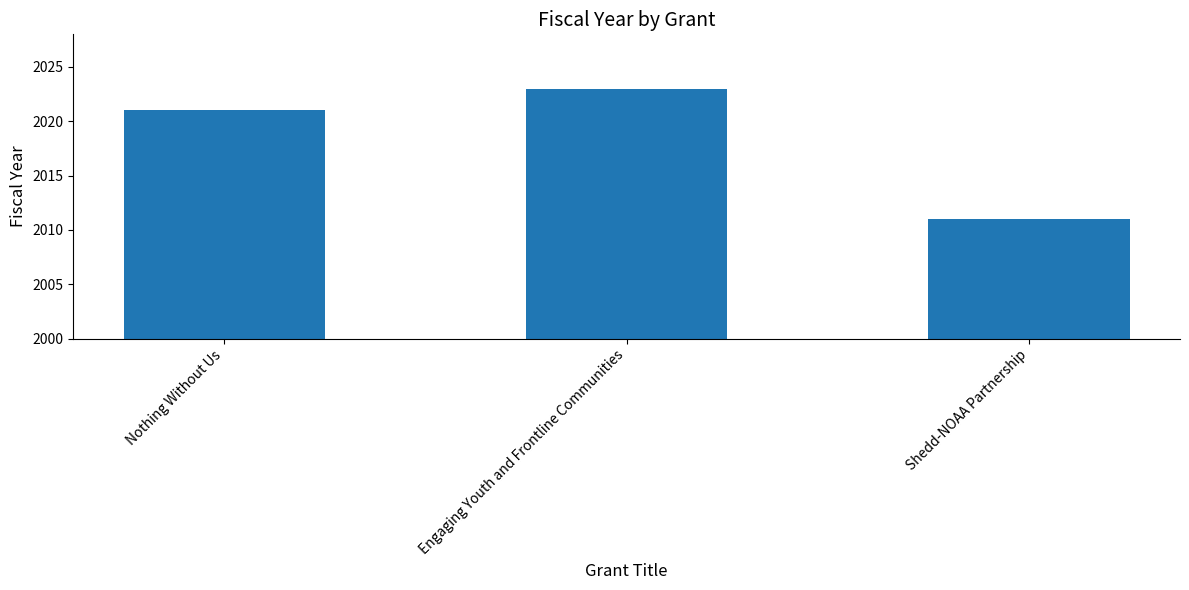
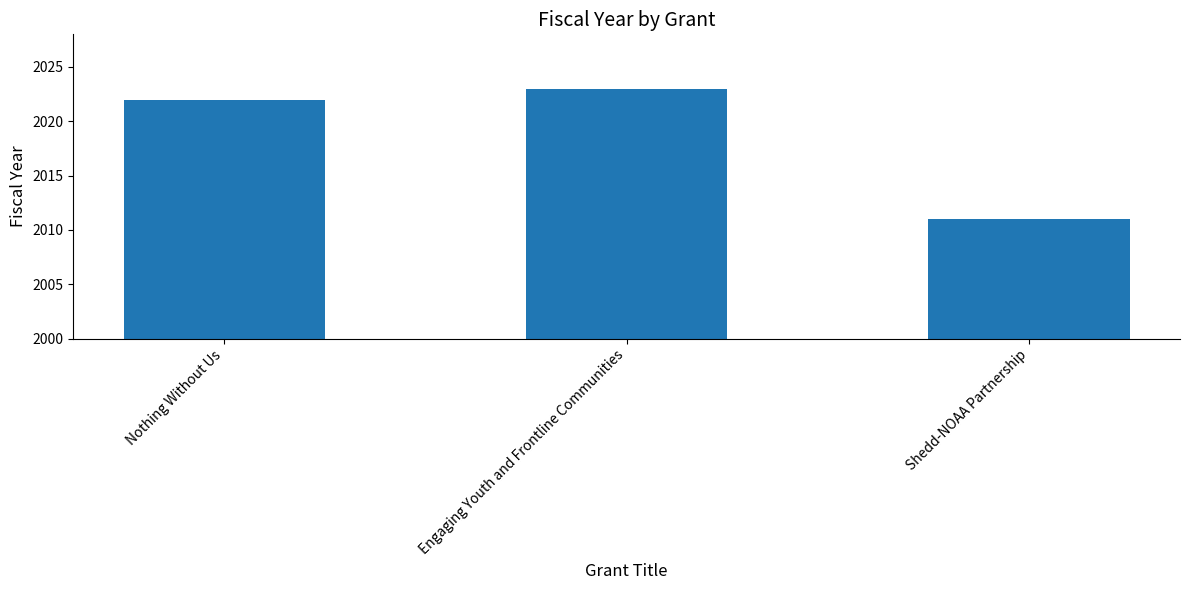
  {
-   "Nothing Without Us": 2021,
+   "Nothing Without Us": 2022,
    "Engaging Youth and Frontline Communities": 2023,
    "Shedd-NOAA Partnership": 2011
  }
